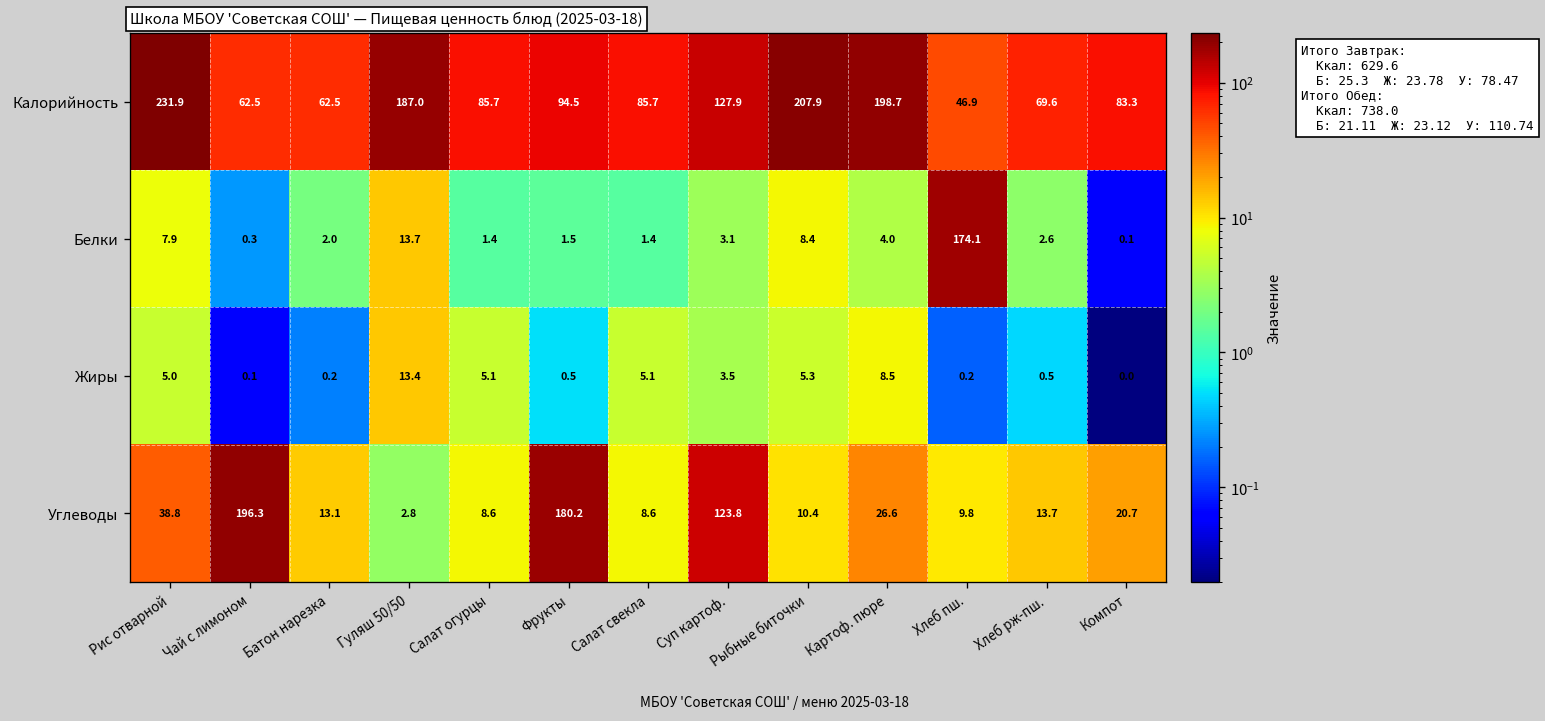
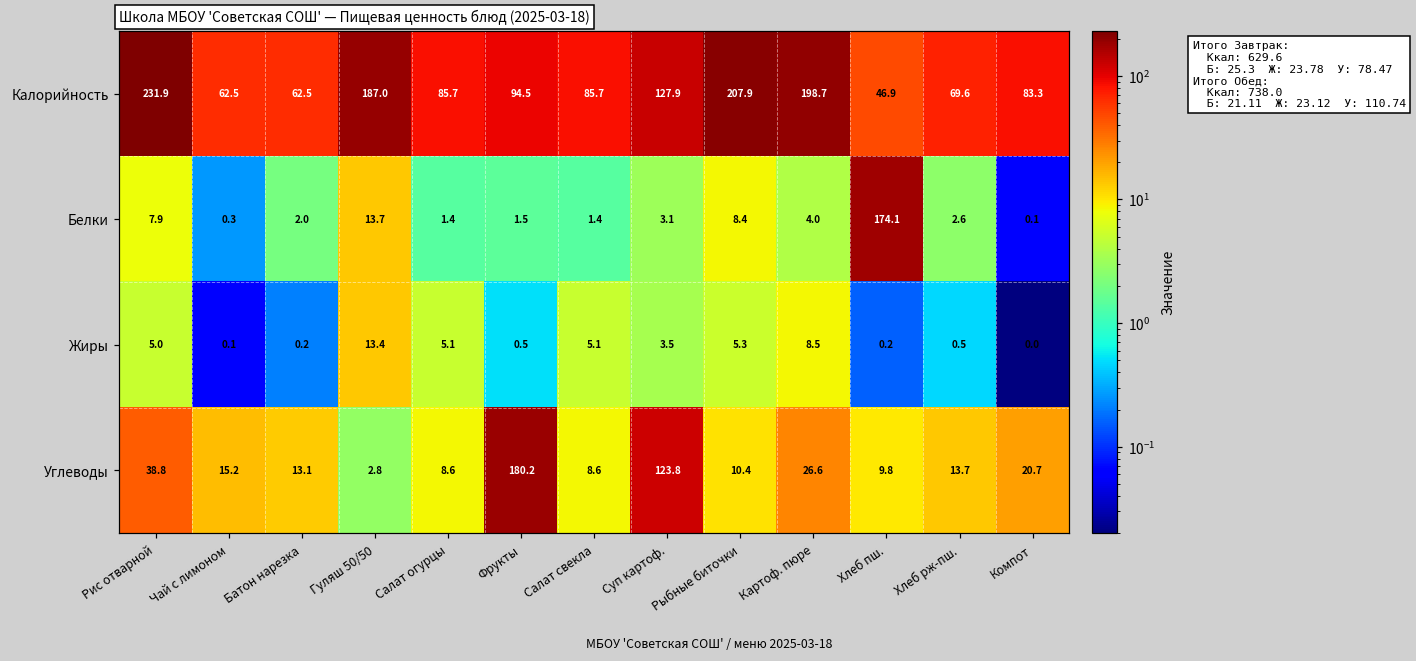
  {
    "Калорийность": {
      "Рис отварной": 231.9,
      "Чай с лимоном": 62.5,
      "Батон нарезка": 62.5,
      "Гуляш 50/50": 187.0,
      "Салат огурцы": 85.7,
      "Фрукты": 94.5,
      "Салат свекла": 85.7,
      "Суп картоф.": 127.9,
      "Рыбные биточки": 207.9,
      "Картоф. пюре": 198.7,
      "Хлеб пш.": 46.9,
      "Хлеб рж-пш.": 69.6,
      "Компот": 83.3
    },
    "Белки": {
      "Рис отварной": 7.9,
      "Чай с лимоном": 0.3,
      "Батон нарезка": 2.0,
      "Гуляш 50/50": 13.7,
      "Салат огурцы": 1.4,
      "Фрукты": 1.5,
      "Салат свекла": 1.4,
      "Суп картоф.": 3.1,
      "Рыбные биточки": 8.4,
      "Картоф. пюре": 4.0,
      "Хлеб пш.": 174.1,
      "Хлеб рж-пш.": 2.6,
      "Компот": 0.1
    },
    "Жиры": {
      "Рис отварной": 5.0,
      "Чай с лимоном": 0.1,
      "Батон нарезка": 0.2,
      "Гуляш 50/50": 13.4,
      "Салат огурцы": 5.1,
      "Фрукты": 0.5,
      "Салат свекла": 5.1,
      "Суп картоф.": 3.5,
      "Рыбные биточки": 5.3,
      "Картоф. пюре": 8.5,
      "Хлеб пш.": 0.2,
      "Хлеб рж-пш.": 0.5,
      "Компот": 0.0
    },
    "Углеводы": {
      "Рис отварной": 38.8,
-     "Чай с лимоном": 196.3,
+     "Чай с лимоном": 15.2,
      "Батон нарезка": 13.1,
      "Гуляш 50/50": 2.8,
      "Салат огурцы": 8.6,
      "Фрукты": 180.2,
      "Салат свекла": 8.6,
      "Суп картоф.": 123.8,
      "Рыбные биточки": 10.4,
      "Картоф. пюре": 26.6,
      "Хлеб пш.": 9.8,
      "Хлеб рж-пш.": 13.7,
      "Компот": 20.7
    }
  }
